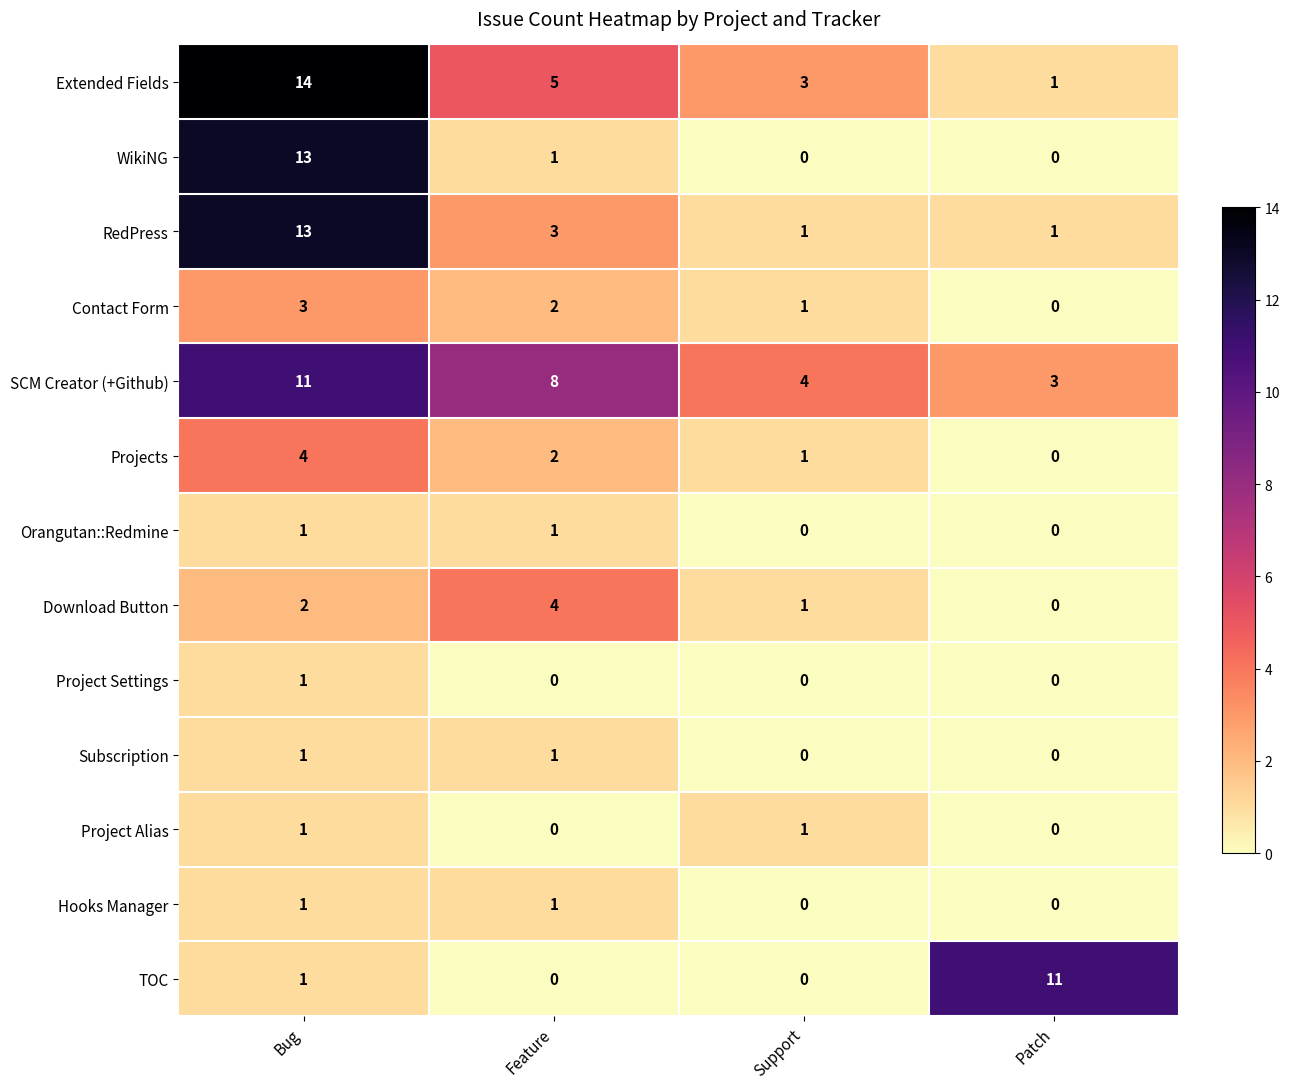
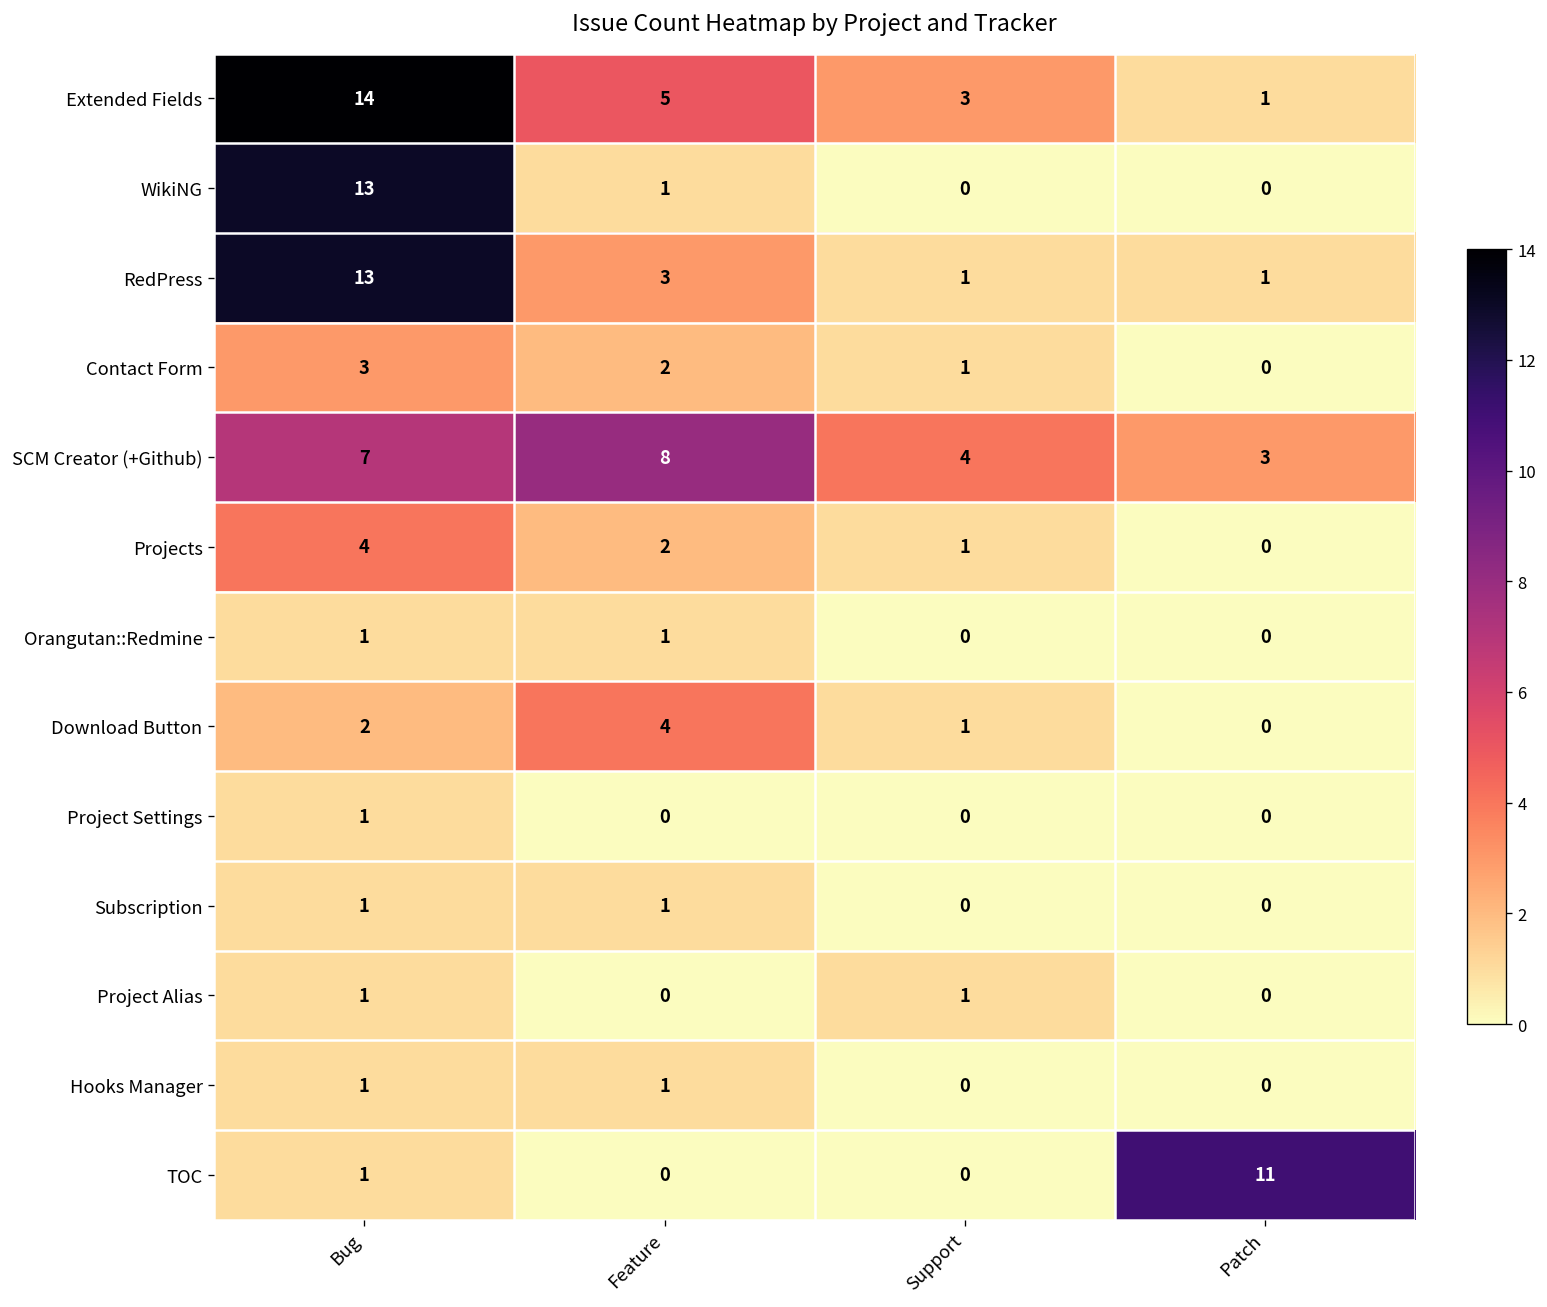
  {
    "Extended Fields": {
      "Bug": 14,
      "Feature": 5,
      "Support": 3,
      "Patch": 1
    },
    "WikiNG": {
      "Bug": 13,
      "Feature": 1,
      "Support": 0,
      "Patch": 0
    },
    "RedPress": {
      "Bug": 13,
      "Feature": 3,
      "Support": 1,
      "Patch": 1
    },
    "Contact Form": {
      "Bug": 3,
      "Feature": 2,
      "Support": 1,
      "Patch": 0
    },
    "SCM Creator (+Github)": {
-     "Bug": 11,
+     "Bug": 7,
      "Feature": 8,
      "Support": 4,
      "Patch": 3
    },
    "Projects": {
      "Bug": 4,
      "Feature": 2,
      "Support": 1,
      "Patch": 0
    },
    "Orangutan::Redmine": {
      "Bug": 1,
      "Feature": 1,
      "Support": 0,
      "Patch": 0
    },
    "Download Button": {
      "Bug": 2,
      "Feature": 4,
      "Support": 1,
      "Patch": 0
    },
    "Project Settings": {
      "Bug": 1,
      "Feature": 0,
      "Support": 0,
      "Patch": 0
    },
    "Subscription": {
      "Bug": 1,
      "Feature": 1,
      "Support": 0,
      "Patch": 0
    },
    "Project Alias": {
      "Bug": 1,
      "Feature": 0,
      "Support": 1,
      "Patch": 0
    },
    "Hooks Manager": {
      "Bug": 1,
      "Feature": 1,
      "Support": 0,
      "Patch": 0
    },
    "TOC": {
      "Bug": 1,
      "Feature": 0,
      "Support": 0,
      "Patch": 11
    }
  }
